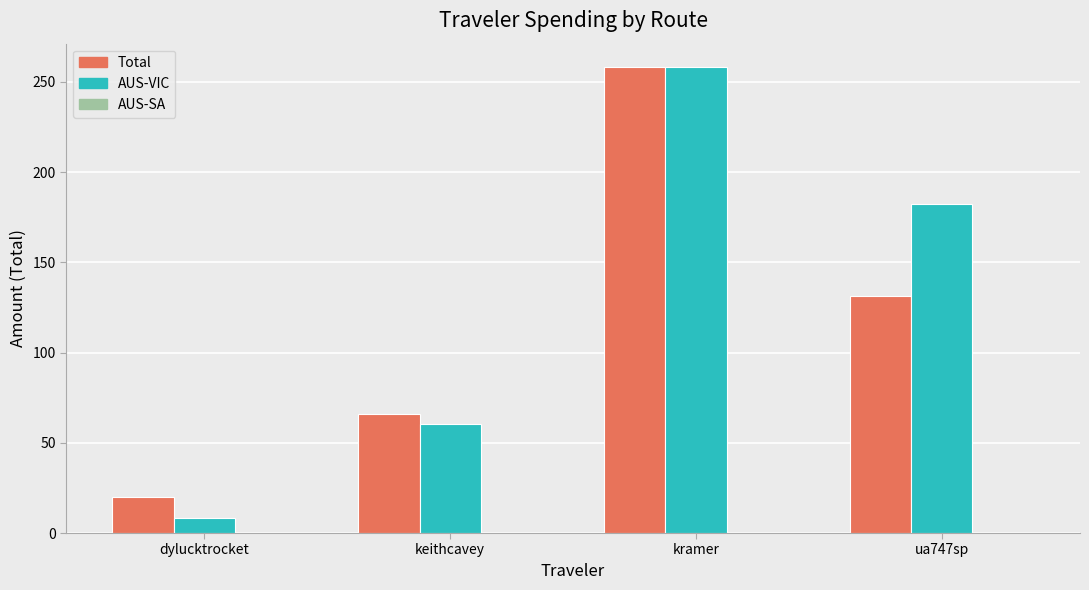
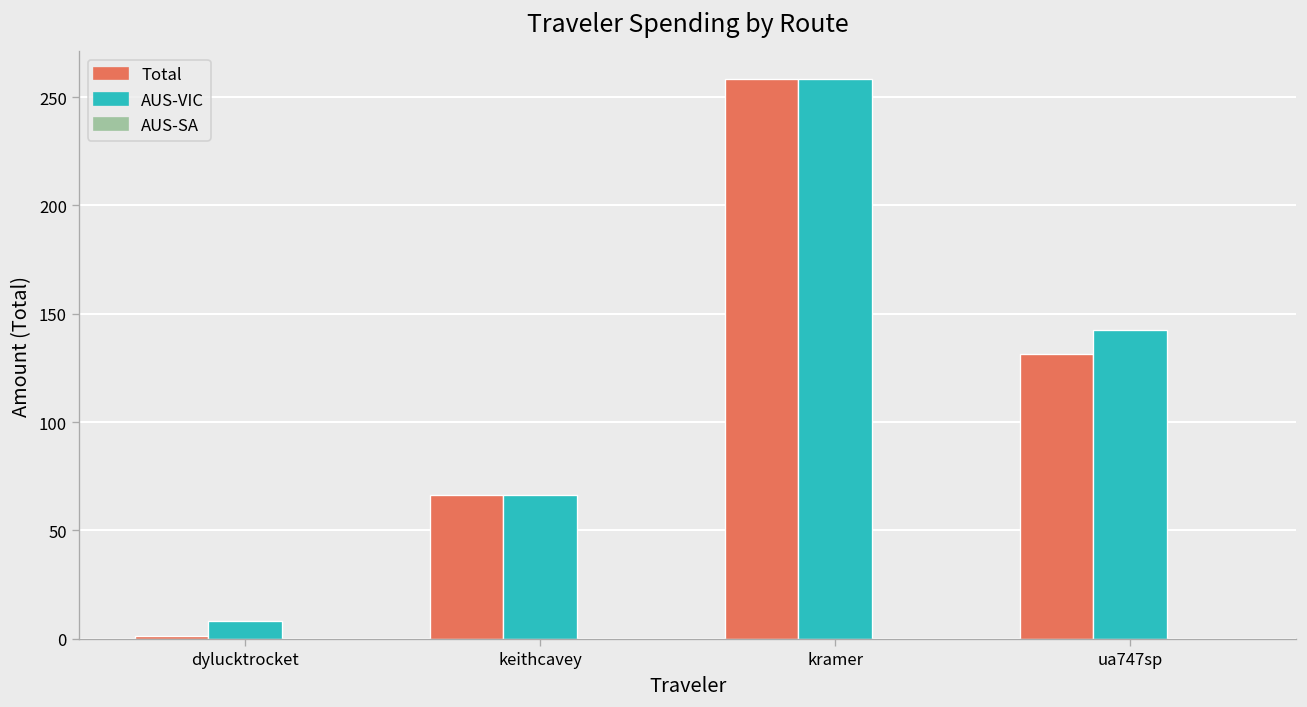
  {
    "Total": {
-     "dylucktrocket": 20,
+     "dylucktrocket": 1,
      "keithcavey": 66,
      "kramer": 258,
      "ua747sp": 131
    },
    "AUS-VIC": {
      "dylucktrocket": 8,
-     "keithcavey": 60,
+     "keithcavey": 66,
      "kramer": 258,
-     "ua747sp": 182
+     "ua747sp": 143
    },
    "AUS-SA": {
      "dylucktrocket": 0,
      "keithcavey": 0,
      "kramer": 0,
      "ua747sp": 0
    }
  }
